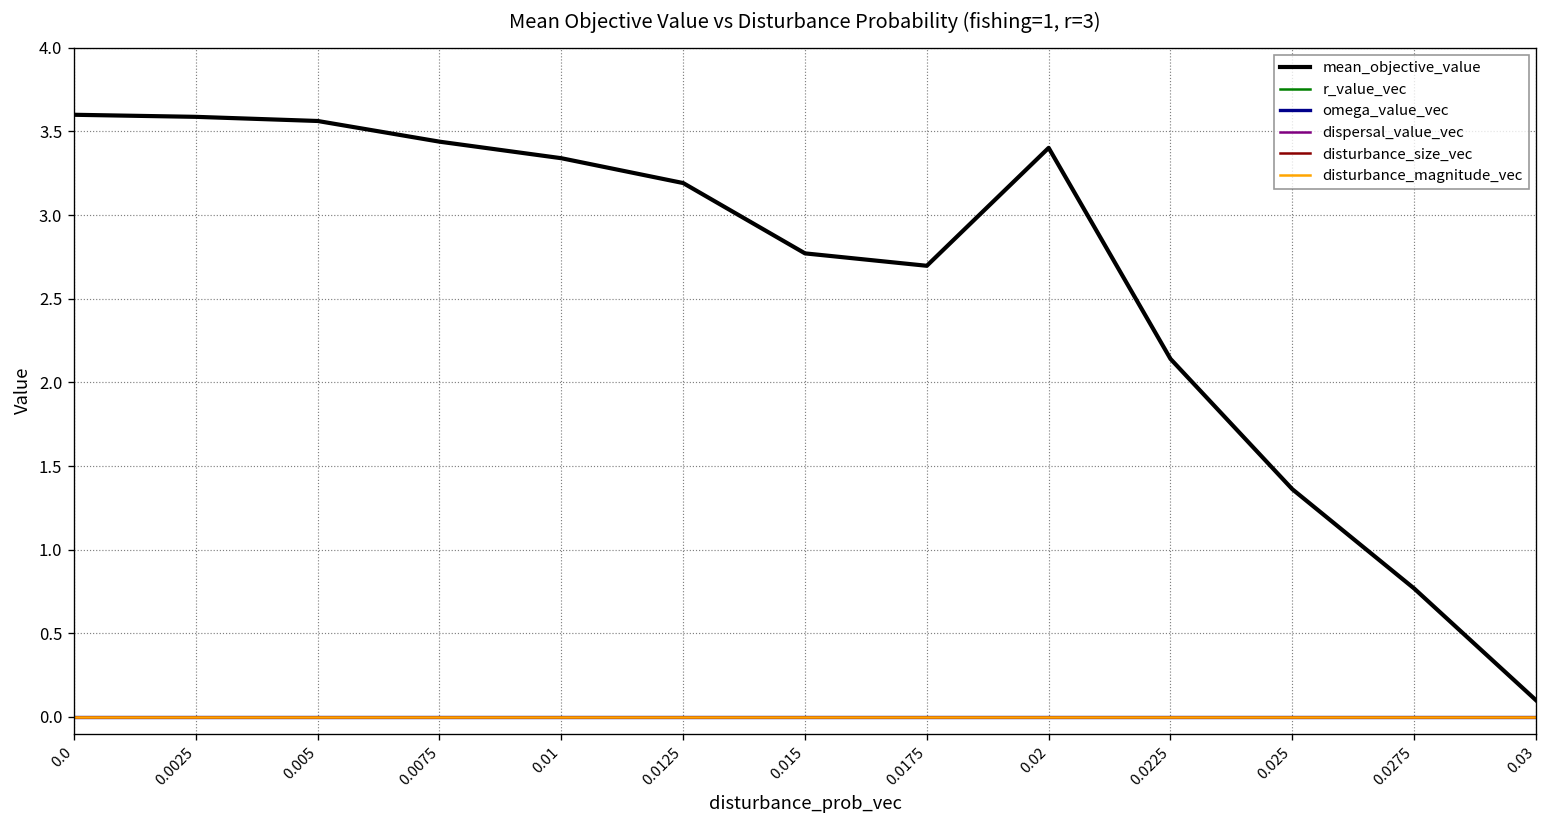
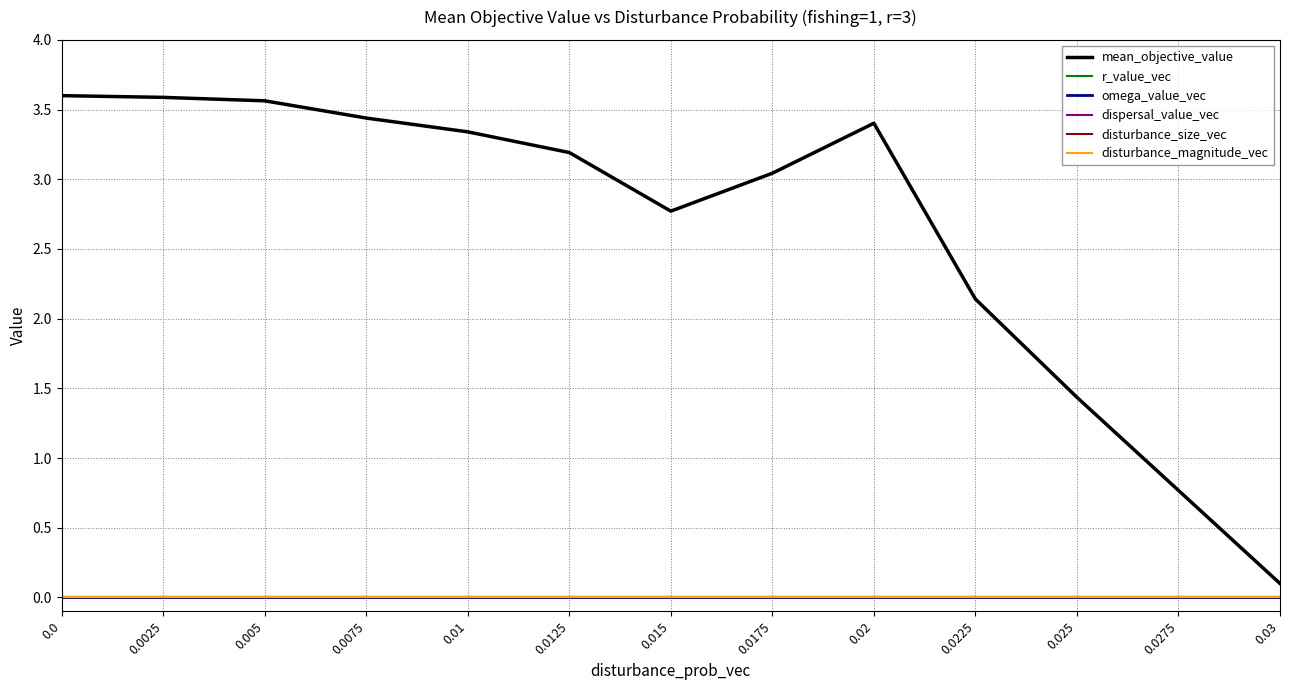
  {
    "mean_objective_value": {
      "0.0": 3.60,
      "0.0025": 3.59,
      "0.005": 3.56,
      "0.0075": 3.44,
      "0.01": 3.34,
      "0.0125": 3.19,
      "0.015": 2.77,
-     "0.0175": 2.70,
+     "0.0175": 3.04,
      "0.02": 3.40,
      "0.0225": 2.14,
-     "0.025": 1.36,
+     "0.025": 1.44,
      "0.0275": 0.77,
      "0.03": 0.10
    },
    "disturbance_magnitude_vec": {
      "0.0": 0.00,
      "0.0025": 0.00,
      "0.005": 0.00,
      "0.0075": 0.00,
      "0.01": 0.00,
      "0.0125": 0.00,
      "0.015": 0.00,
      "0.0175": 0.00,
      "0.02": 0.00,
      "0.0225": 0.00,
      "0.025": 0.00,
      "0.0275": 0.00,
      "0.03": 0.00
    }
  }
